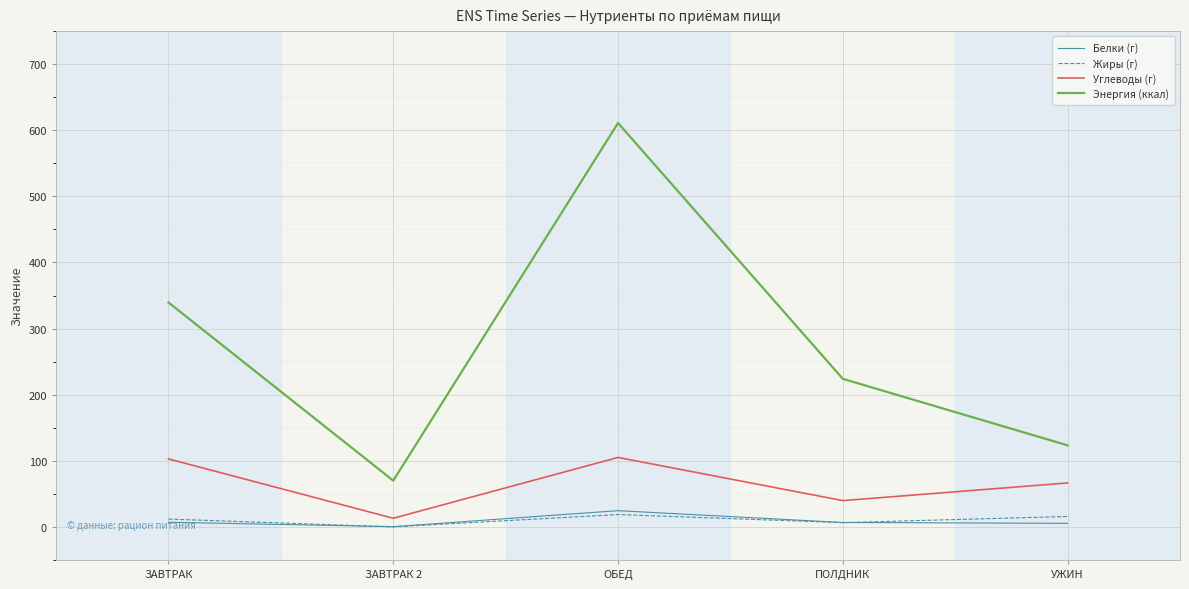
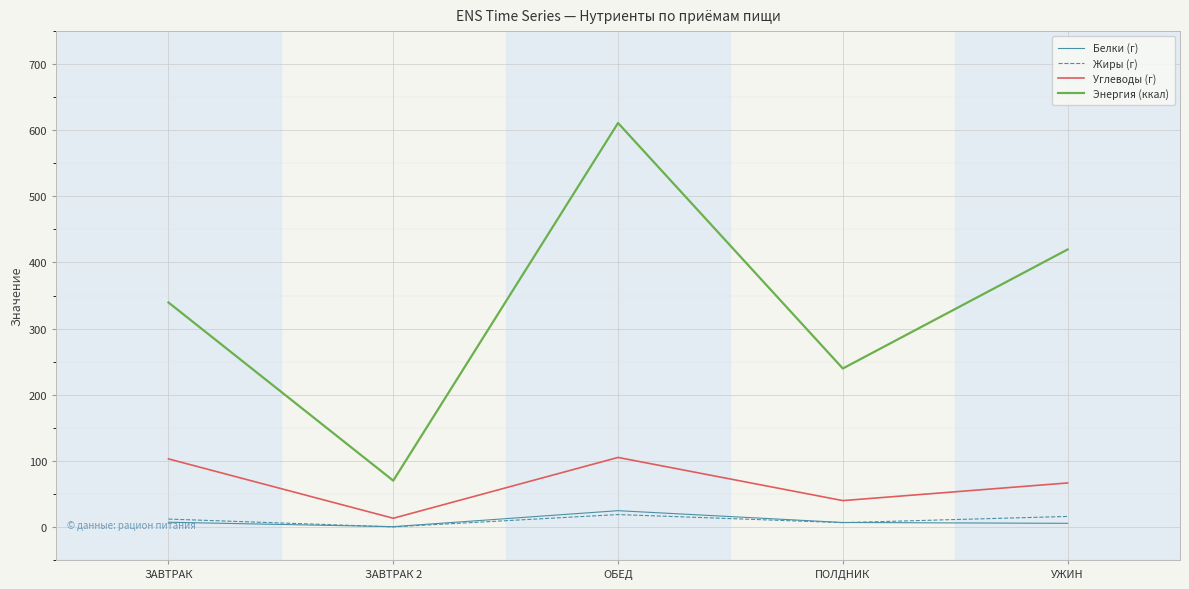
  {
    "Углеводы (г)": {
      "ЗАВТРАК": 100,
      "ЗАВТРАК 2": 10,
      "ОБЕД": 110,
      "ПОЛДНИК": 40,
      "УЖИН": 70
    },
    "Энергия (ккал)": {
      "ЗАВТРАК": 340,
      "ЗАВТРАК 2": 70,
      "ОБЕД": 610,
-     "ПОЛДНИК": 220,
-     "УЖИН": 120
+     "ПОЛДНИК": 240,
+     "УЖИН": 420
    }
  }
